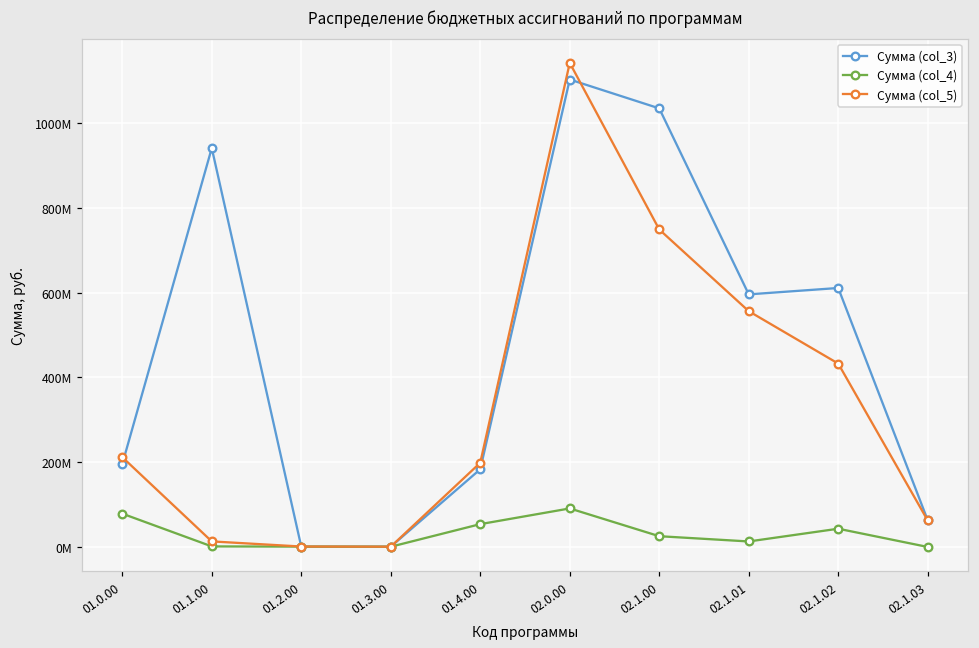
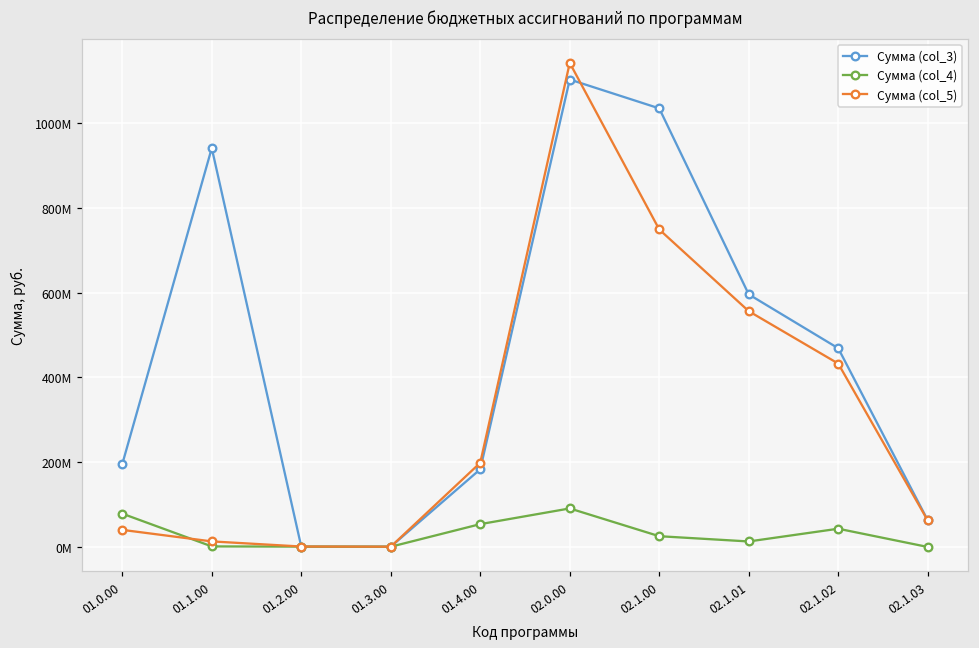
  {
    "Сумма (col_3)": {
      "01.0.00": 200000000,
      "01.1.00": 940000000,
      "01.4.00": 180000000,
      "02.0.00": 1100000000,
      "02.1.00": 1040000000,
      "02.1.01": 600000000,
-     "02.1.02": 610000000
+     "02.1.02": 470000000
    },
    "Сумма (col_4)": {
      "01.0.00": 80000000,
      "01.1.00": 0,
      "01.4.00": 50000000,
      "02.0.00": 90000000,
      "02.1.00": 20000000,
      "02.1.01": 10000000,
      "02.1.02": 40000000,
      "02.1.03": 0
    },
    "Сумма (col_5)": {
-     "01.0.00": 210000000,
+     "01.0.00": 40000000,
      "01.1.00": 10000000,
      "01.4.00": 200000000,
      "02.0.00": 1140000000,
      "02.1.00": 750000000,
      "02.1.01": 560000000,
      "02.1.02": 430000000
    }
  }
